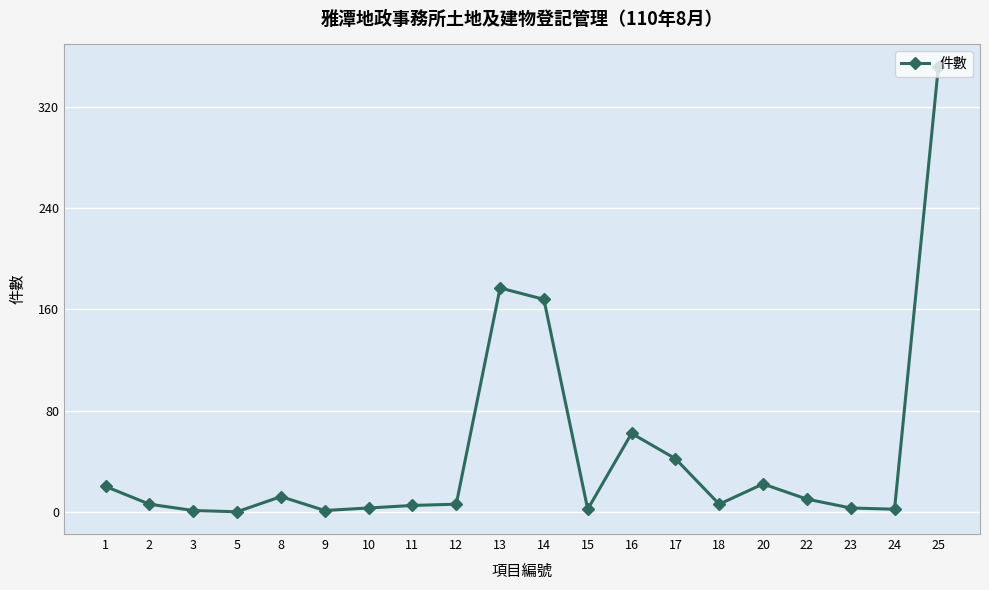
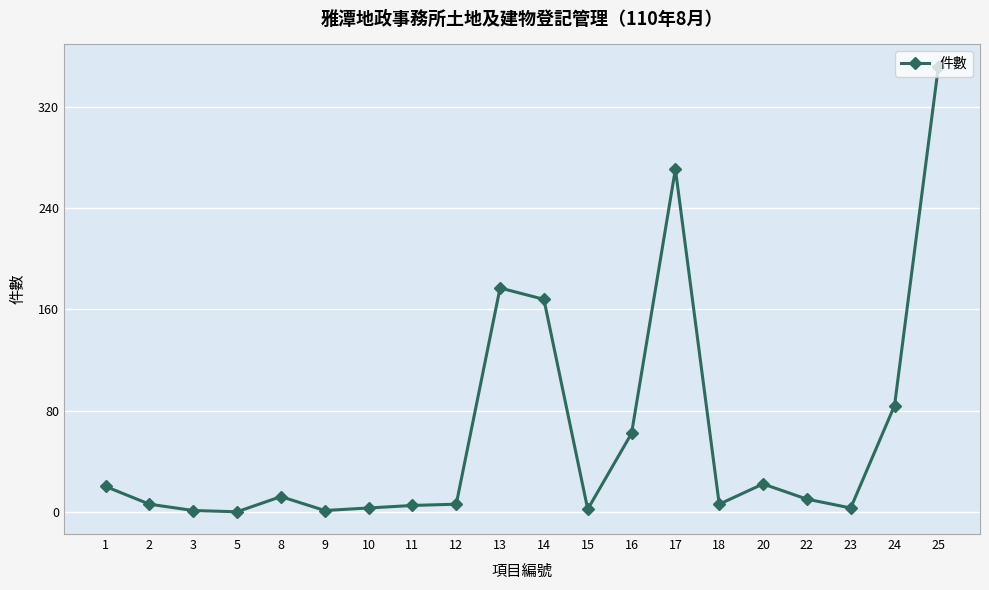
  {
    "1": 20,
    "2": 6,
    "3": 1,
    "5": 0,
    "8": 12,
    "9": 1,
    "10": 3,
    "11": 5,
    "12": 6,
    "13": 177,
    "14": 168,
    "15": 2,
    "16": 62,
-   "17": 42,
+   "17": 271,
    "18": 6,
    "20": 22,
    "22": 10,
    "23": 3,
-   "24": 2
+   "24": 84
  }
